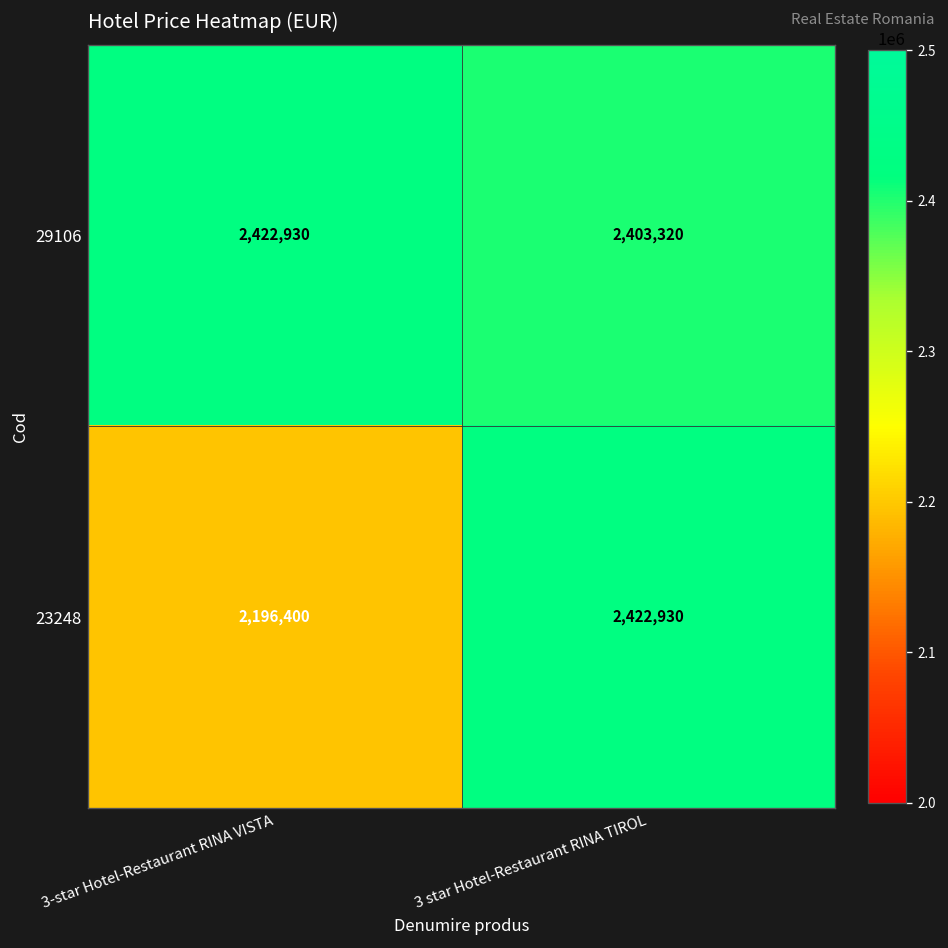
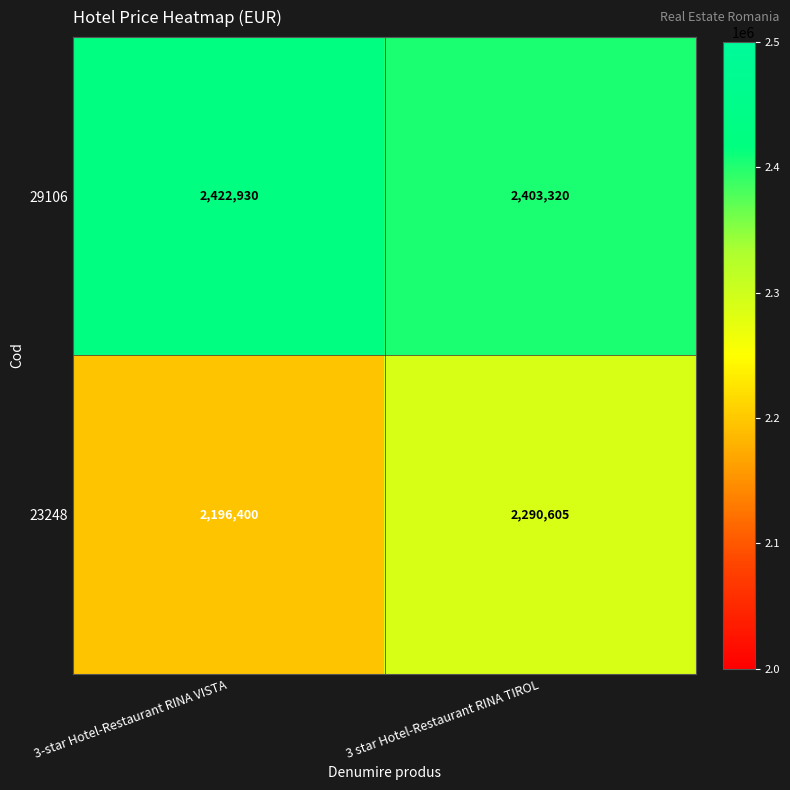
  {
    "29106": {
      "3-star Hotel-Restaurant RINA VISTA": "2,422,930",
      "3 star Hotel-Restaurant RINA TIROL": "2,403,320"
    },
    "23248": {
      "3-star Hotel-Restaurant RINA VISTA": "2,196,400",
-     "3 star Hotel-Restaurant RINA TIROL": "2,422,930"
+     "3 star Hotel-Restaurant RINA TIROL": "2,290,605"
    }
  }
